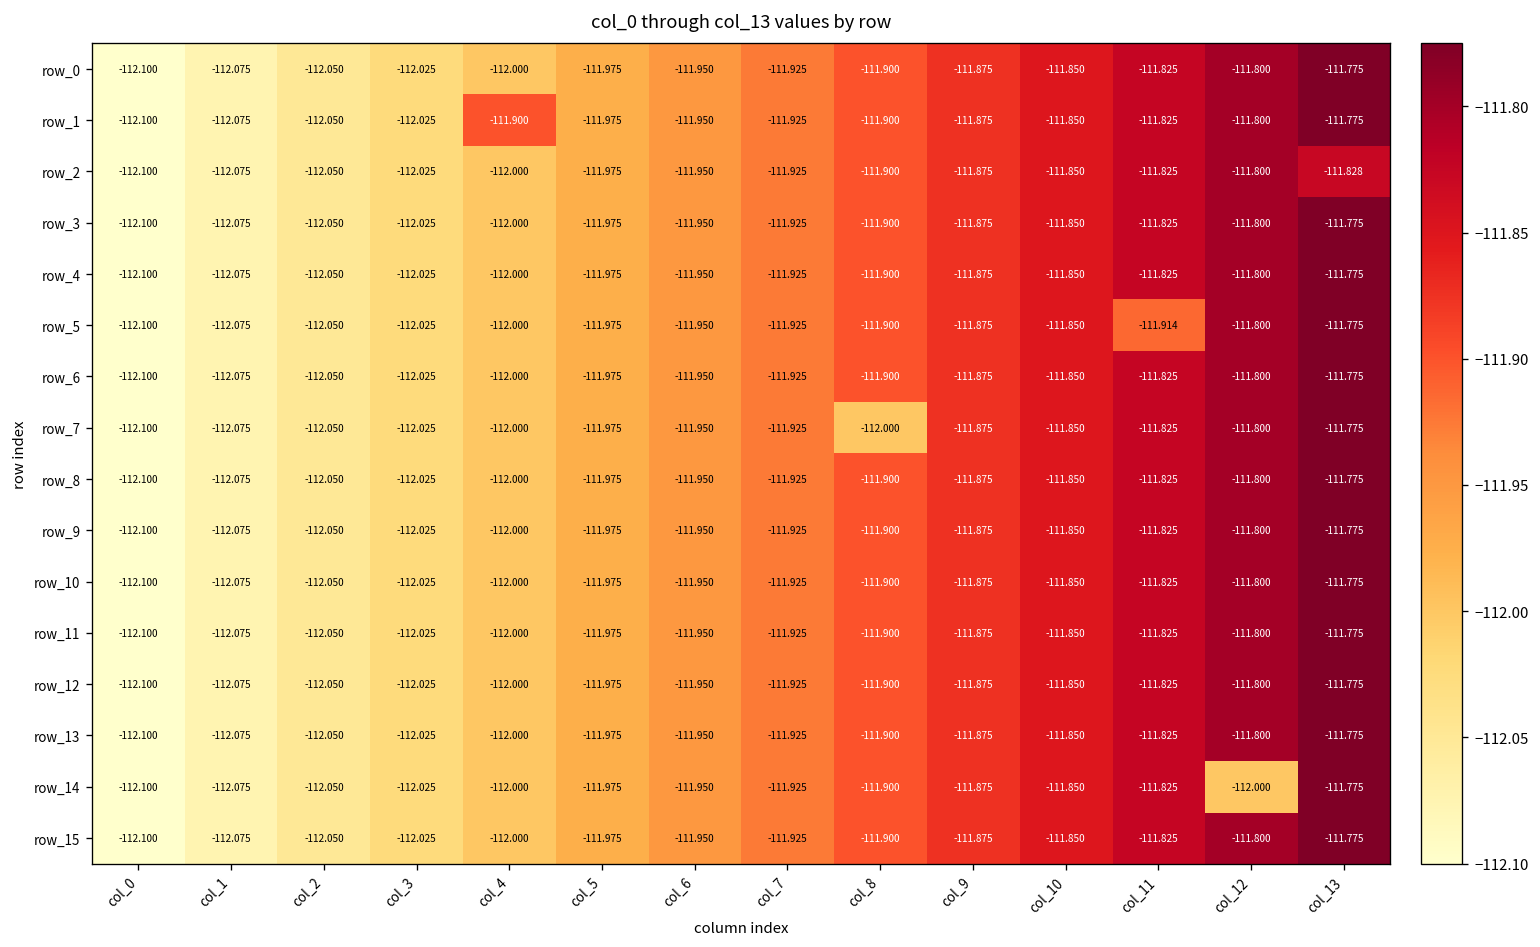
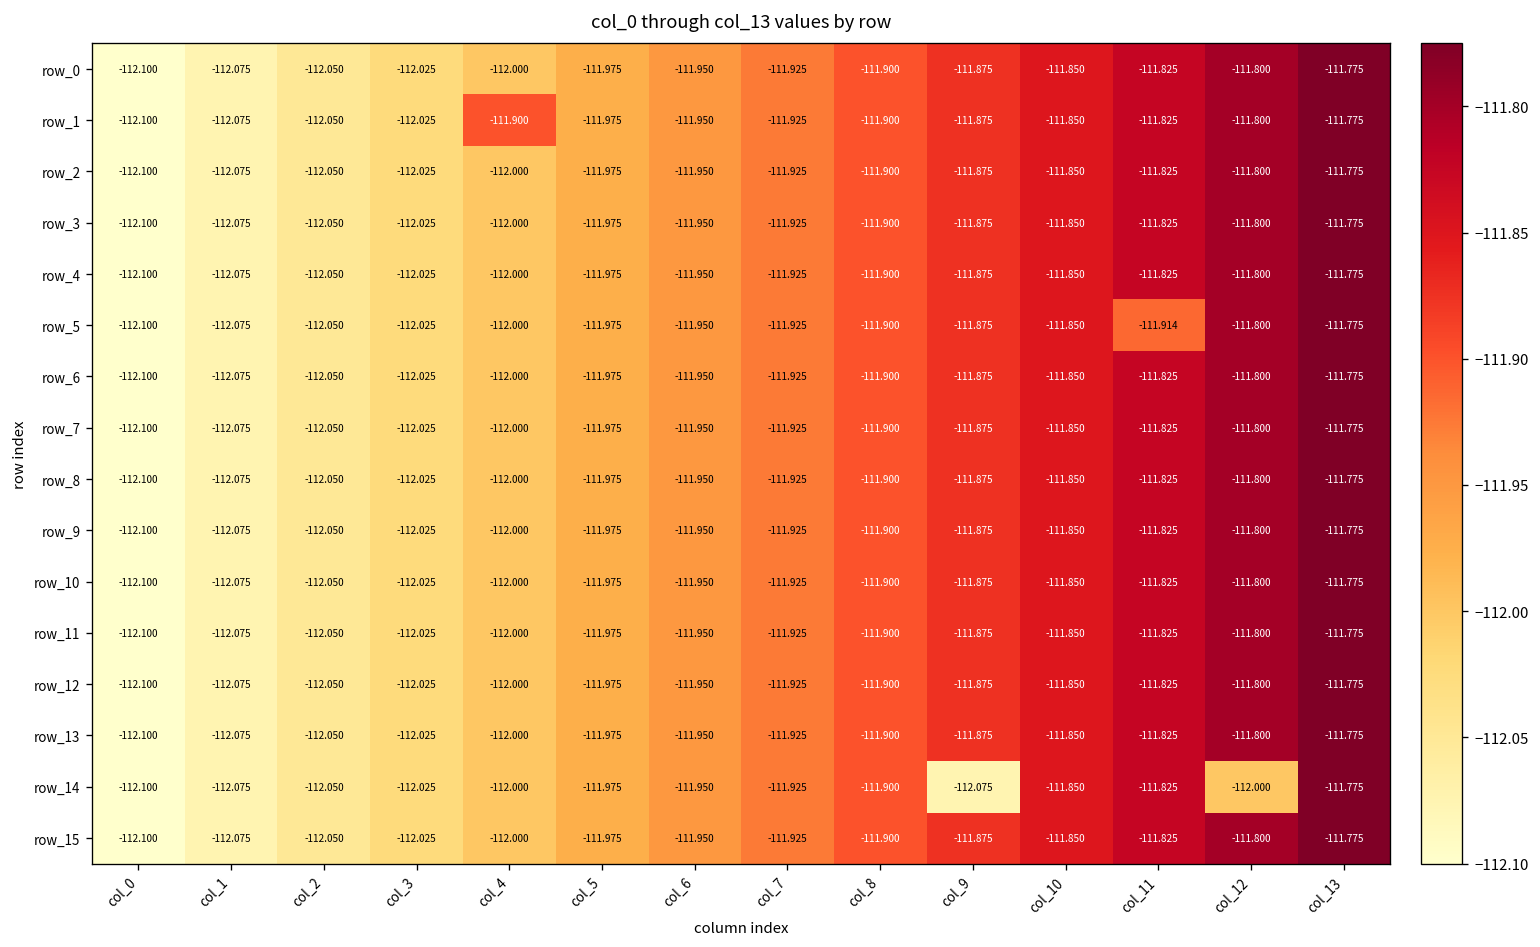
  {
    "row_2": {
      "col_0": -112.100,
      "col_1": -112.075,
      "col_2": -112.050,
      "col_3": -112.025,
      "col_4": -112.000,
      "col_5": -111.975,
      "col_6": -111.950,
      "col_7": -111.925,
      "col_8": -111.900,
      "col_9": -111.875,
      "col_10": -111.850,
      "col_11": -111.825,
      "col_12": -111.800,
-     "col_13": -111.828
+     "col_13": -111.775
    },
    "row_7": {
      "col_0": -112.100,
      "col_1": -112.075,
      "col_2": -112.050,
      "col_3": -112.025,
      "col_4": -112.000,
      "col_5": -111.975,
      "col_6": -111.950,
      "col_7": -111.925,
-     "col_8": -112.000,
+     "col_8": -111.900,
      "col_9": -111.875,
      "col_10": -111.850,
      "col_11": -111.825,
      "col_12": -111.800,
      "col_13": -111.775
    },
    "row_14": {
      "col_0": -112.100,
      "col_1": -112.075,
      "col_2": -112.050,
      "col_3": -112.025,
      "col_4": -112.000,
      "col_5": -111.975,
      "col_6": -111.950,
      "col_7": -111.925,
      "col_8": -111.900,
-     "col_9": -111.875,
+     "col_9": -112.075,
      "col_10": -111.850,
      "col_11": -111.825,
      "col_12": -112.000,
      "col_13": -111.775
    }
  }
